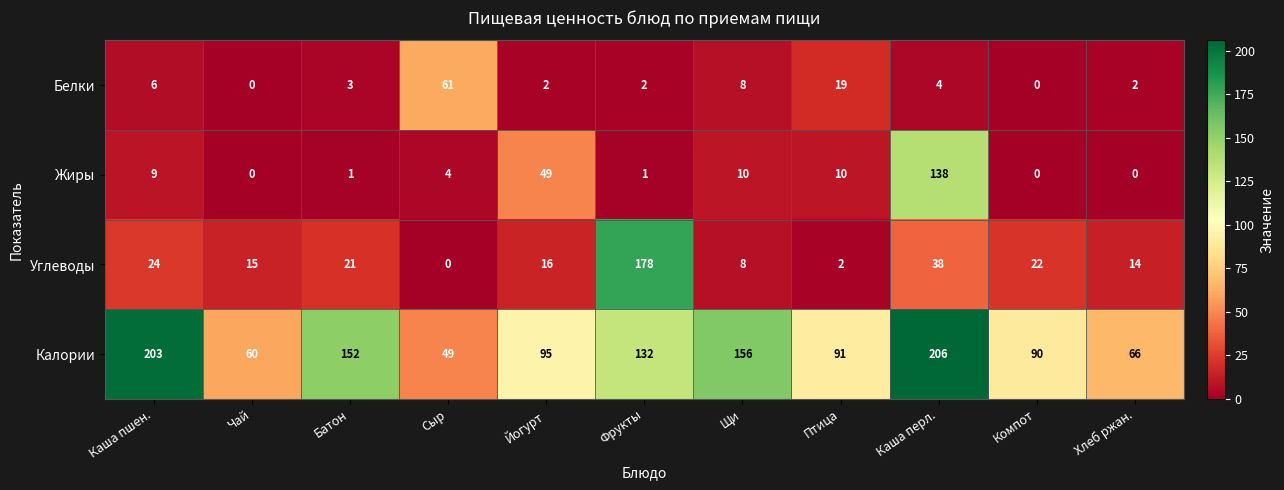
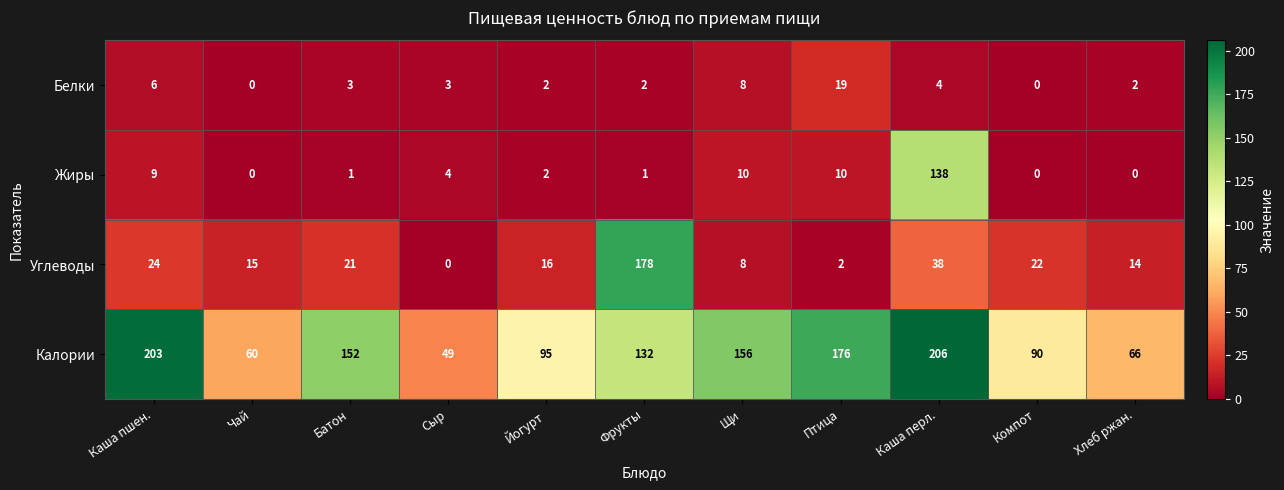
  {
    "Белки": {
      "Каша пшен.": 6,
      "Чай": 0,
      "Батон": 3,
-     "Сыр": 61,
+     "Сыр": 3,
      "Йогурт": 2,
      "Фрукты": 2,
      "Щи": 8,
      "Птица": 19,
      "Каша перл.": 4,
      "Компот": 0,
      "Хлеб ржан.": 2
    },
    "Жиры": {
      "Каша пшен.": 9,
      "Чай": 0,
      "Батон": 1,
      "Сыр": 4,
-     "Йогурт": 49,
+     "Йогурт": 2,
      "Фрукты": 1,
      "Щи": 10,
      "Птица": 10,
      "Каша перл.": 138,
      "Компот": 0,
      "Хлеб ржан.": 0
    },
    "Углеводы": {
      "Каша пшен.": 24,
      "Чай": 15,
      "Батон": 21,
      "Сыр": 0,
      "Йогурт": 16,
      "Фрукты": 178,
      "Щи": 8,
      "Птица": 2,
      "Каша перл.": 38,
      "Компот": 22,
      "Хлеб ржан.": 14
    },
    "Калории": {
      "Каша пшен.": 203,
      "Чай": 60,
      "Батон": 152,
      "Сыр": 49,
      "Йогурт": 95,
      "Фрукты": 132,
      "Щи": 156,
-     "Птица": 91,
+     "Птица": 176,
      "Каша перл.": 206,
      "Компот": 90,
      "Хлеб ржан.": 66
    }
  }
